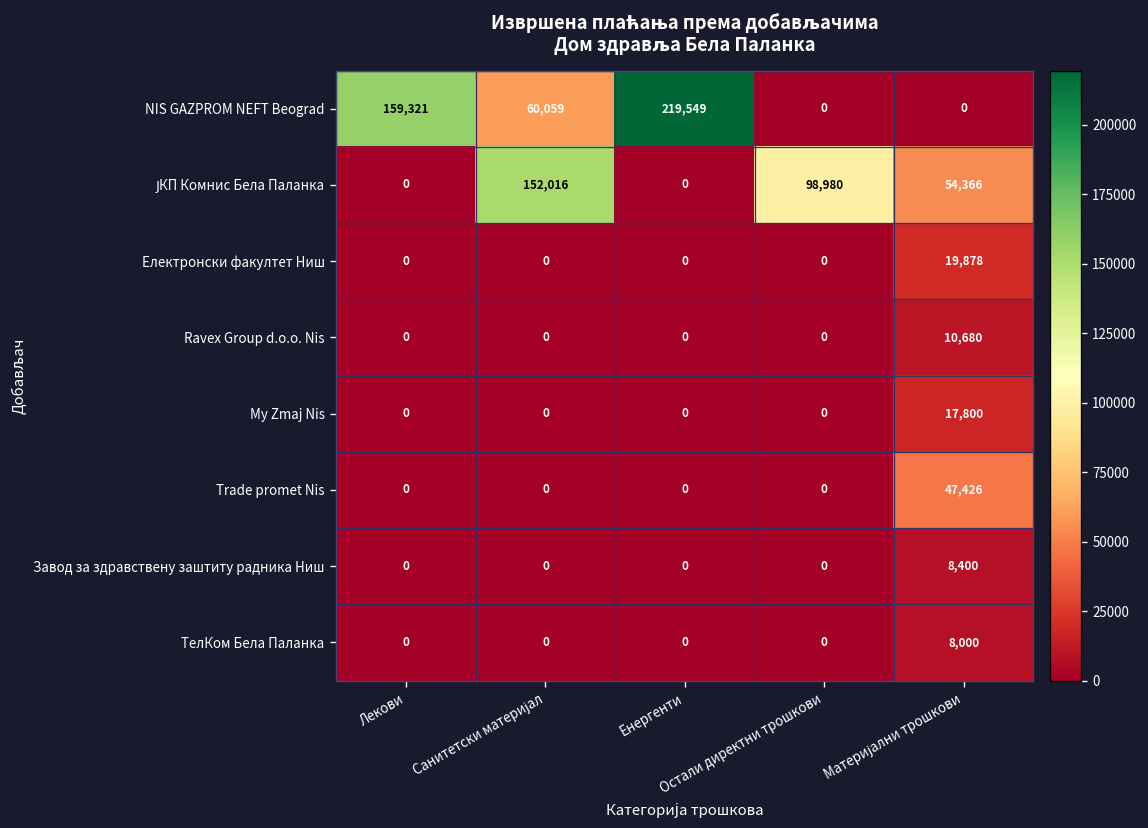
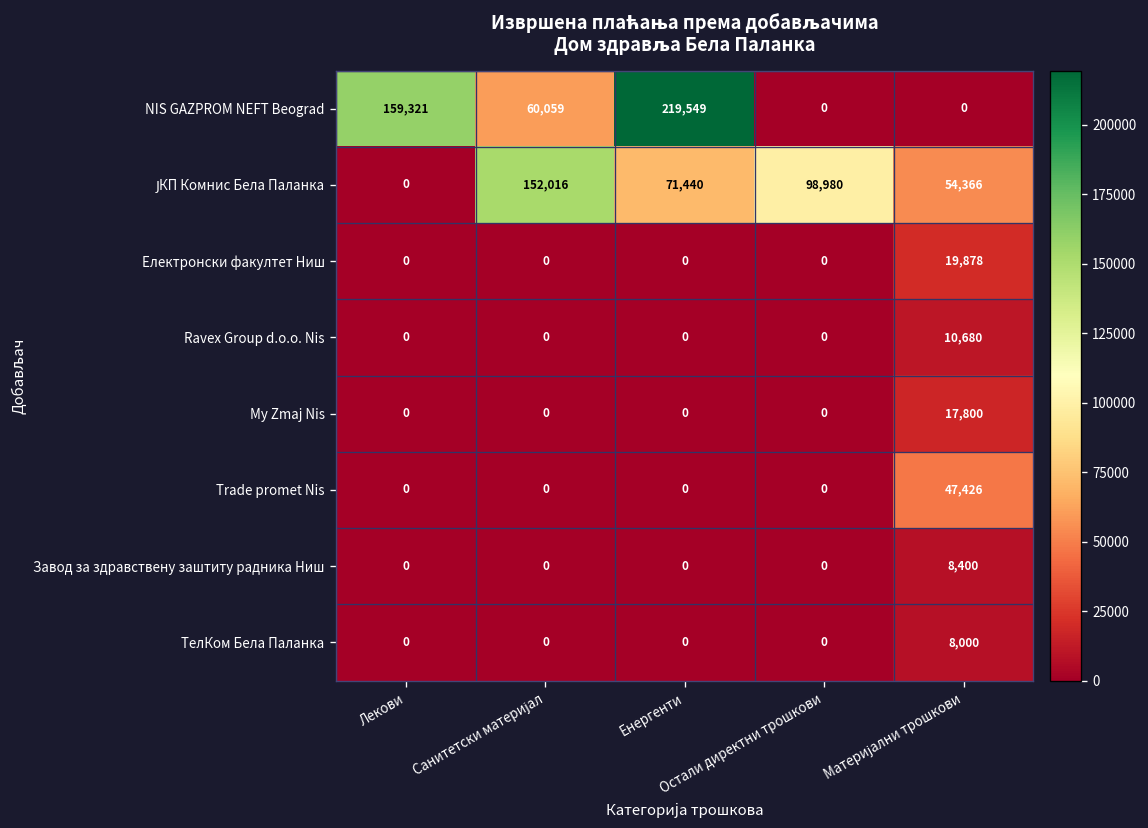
  {
    "NIS GAZPROM NEFT Beograd": {
      "Лекови": "159,321",
      "Санитетски материјал": "60,059",
      "Енергенти": "219,549",
      "Остали директни трошкови": "0",
      "Материјални трошкови": "0"
    },
    "ЈКП Комнис Бела Паланка": {
      "Лекови": "0",
      "Санитетски материјал": "152,016",
-     "Енергенти": "0",
+     "Енергенти": "71,440",
      "Остали директни трошкови": "98,980",
      "Материјални трошкови": "54,366"
    },
    "Електронски факултет Ниш": {
      "Лекови": "0",
      "Санитетски материјал": "0",
      "Енергенти": "0",
      "Остали директни трошкови": "0",
      "Материјални трошкови": "19,878"
    },
    "Ravex Group d.o.o. Nis": {
      "Лекови": "0",
      "Санитетски материјал": "0",
      "Енергенти": "0",
      "Остали директни трошкови": "0",
      "Материјални трошкови": "10,680"
    },
    "My Zmaj Nis": {
      "Лекови": "0",
      "Санитетски материјал": "0",
      "Енергенти": "0",
      "Остали директни трошкови": "0",
      "Материјални трошкови": "17,800"
    },
    "Trade promet Nis": {
      "Лекови": "0",
      "Санитетски материјал": "0",
      "Енергенти": "0",
      "Остали директни трошкови": "0",
      "Материјални трошкови": "47,426"
    },
    "Завод за здравствену заштиту радника Ниш": {
      "Лекови": "0",
      "Санитетски материјал": "0",
      "Енергенти": "0",
      "Остали директни трошкови": "0",
      "Материјални трошкови": "8,400"
    },
    "ТелКом Бела Паланка": {
      "Лекови": "0",
      "Санитетски материјал": "0",
      "Енергенти": "0",
      "Остали директни трошкови": "0",
      "Материјални трошкови": "8,000"
    }
  }
